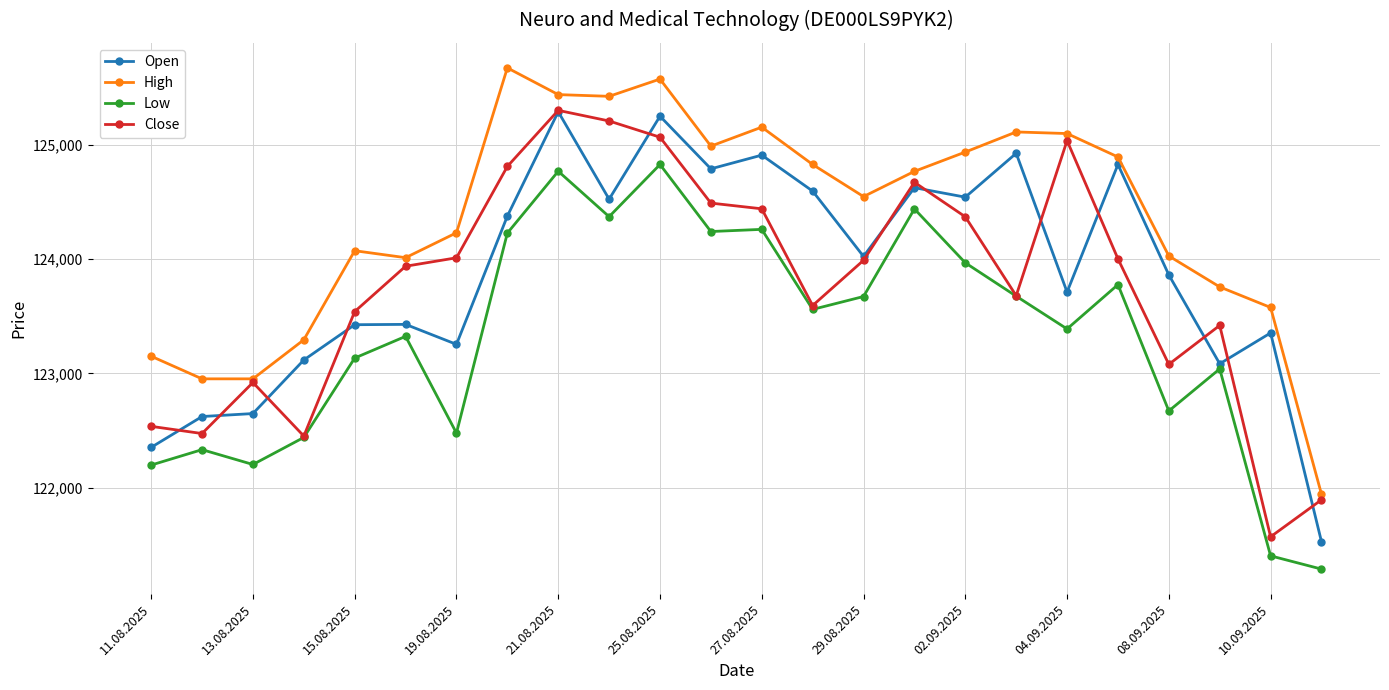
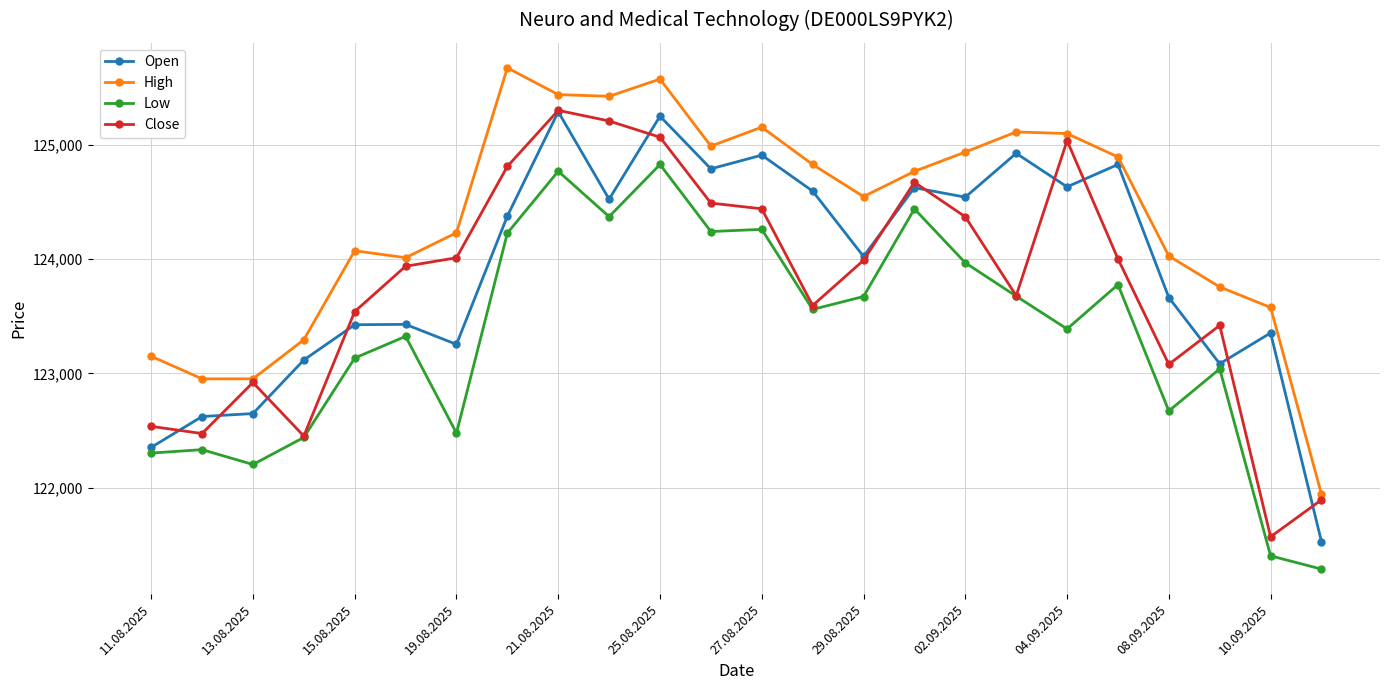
  {
    "Open": {
      "11.08.2025": "122,350",
      "13.08.2025": "122,650",
      "15.08.2025": "123,430",
      "19.08.2025": "123,250",
      "25.08.2025": "125,250",
      "27.08.2025": "124,910",
      "29.08.2025": "124,020",
      "02.09.2025": "124,540",
-     "04.09.2025": "123,710",
-     "08.09.2025": "123,860",
+     "04.09.2025": "124,630",
+     "08.09.2025": "123,660",
      "10.09.2025": "123,350"
    },
    "High": {
      "11.08.2025": "123,150",
      "13.08.2025": "122,950",
      "15.08.2025": "124,070",
      "19.08.2025": "124,230",
      "21.08.2025": "125,440",
      "25.08.2025": "125,580",
      "27.08.2025": "125,160",
      "29.08.2025": "124,550",
      "02.09.2025": "124,940",
      "04.09.2025": "125,100",
      "08.09.2025": "124,030",
      "10.09.2025": "123,580"
    },
    "Low": {
-     "11.08.2025": "122,200",
+     "11.08.2025": "122,300",
      "13.08.2025": "122,200",
      "15.08.2025": "123,130",
      "19.08.2025": "122,480",
      "21.08.2025": "124,770",
      "25.08.2025": "124,830",
      "27.08.2025": "124,260",
      "29.08.2025": "123,670",
      "02.09.2025": "123,970",
      "04.09.2025": "123,390",
      "08.09.2025": "122,670",
      "10.09.2025": "121,400"
    },
    "Close": {
      "11.08.2025": "122,540",
      "13.08.2025": "122,920",
      "15.08.2025": "123,540",
      "19.08.2025": "124,010",
      "25.08.2025": "125,070",
      "27.08.2025": "124,440",
      "29.08.2025": "123,990",
      "02.09.2025": "124,370",
      "04.09.2025": "125,040",
      "08.09.2025": "123,080",
      "10.09.2025": "121,570"
    }
  }
